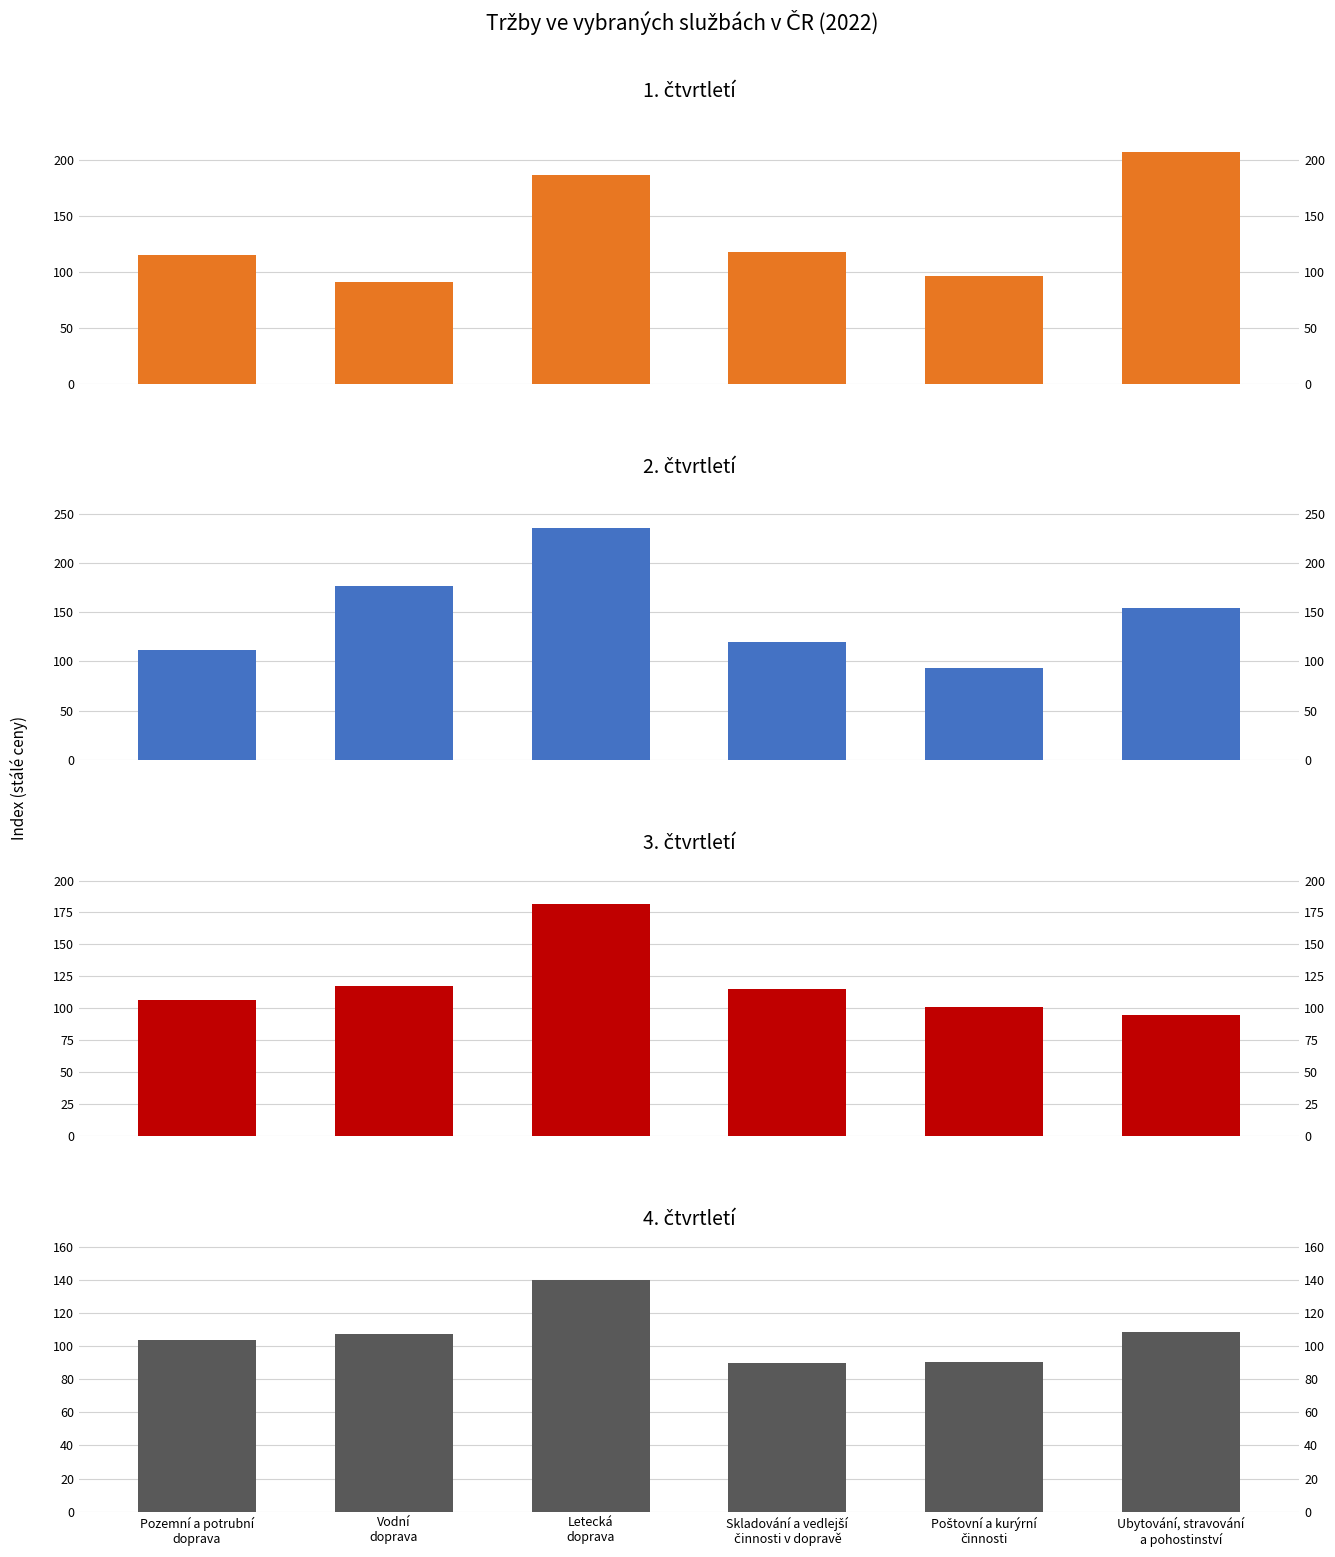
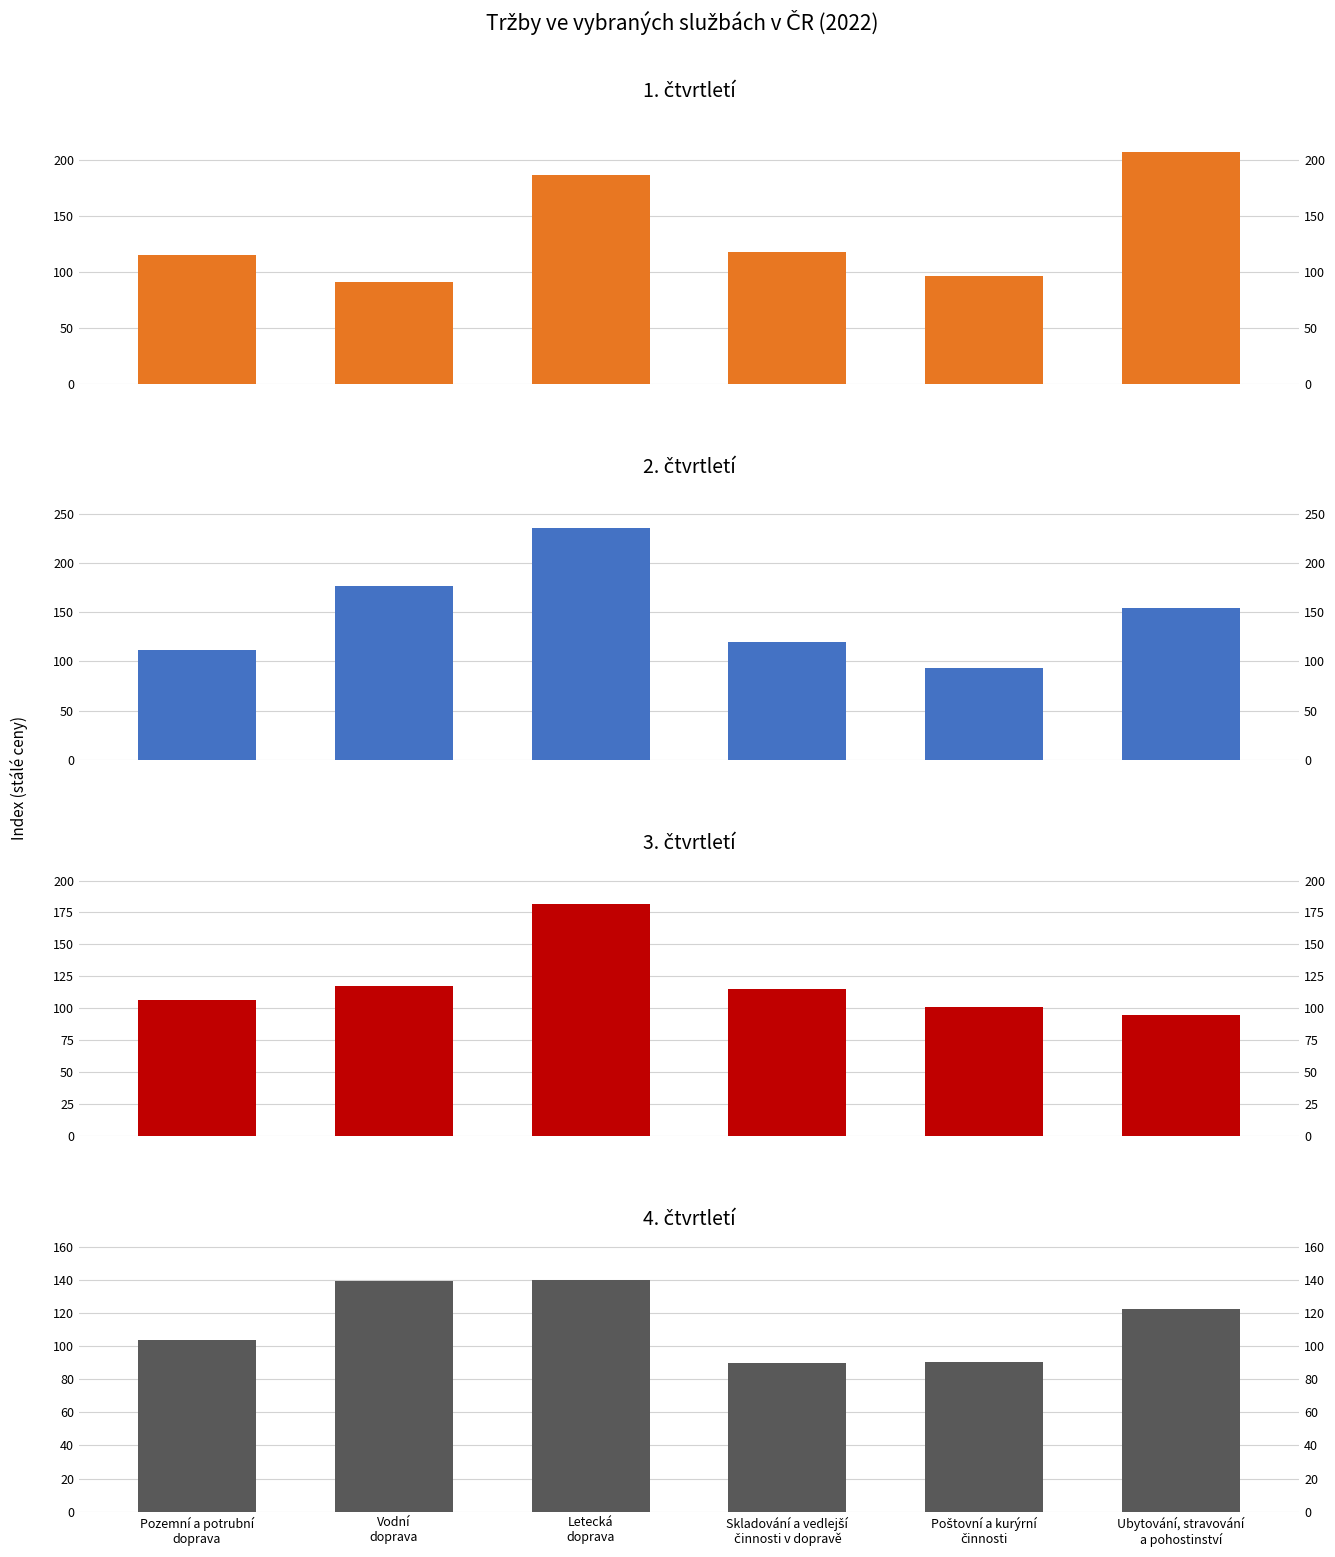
  {
    "4. čtvrtletí": {
      "Pozemní a potrubní doprava": 104,
-     "Vodní doprava": 108,
+     "Vodní doprava": 140,
      "Letecká doprava": 140,
      "Skladování a vedlejší činnosti v dopravě": 90,
      "Poštovní a kurýrní činnosti": 90,
-     "Ubytování, stravování a pohostinství": 109
+     "Ubytování, stravování a pohostinství": 123
    }
  }
